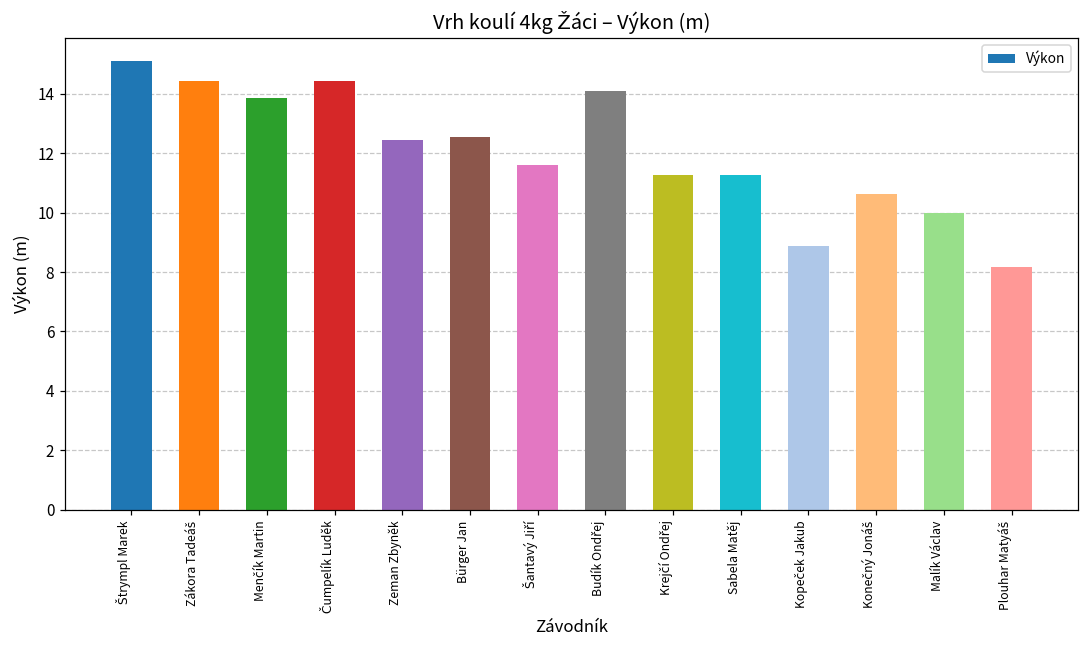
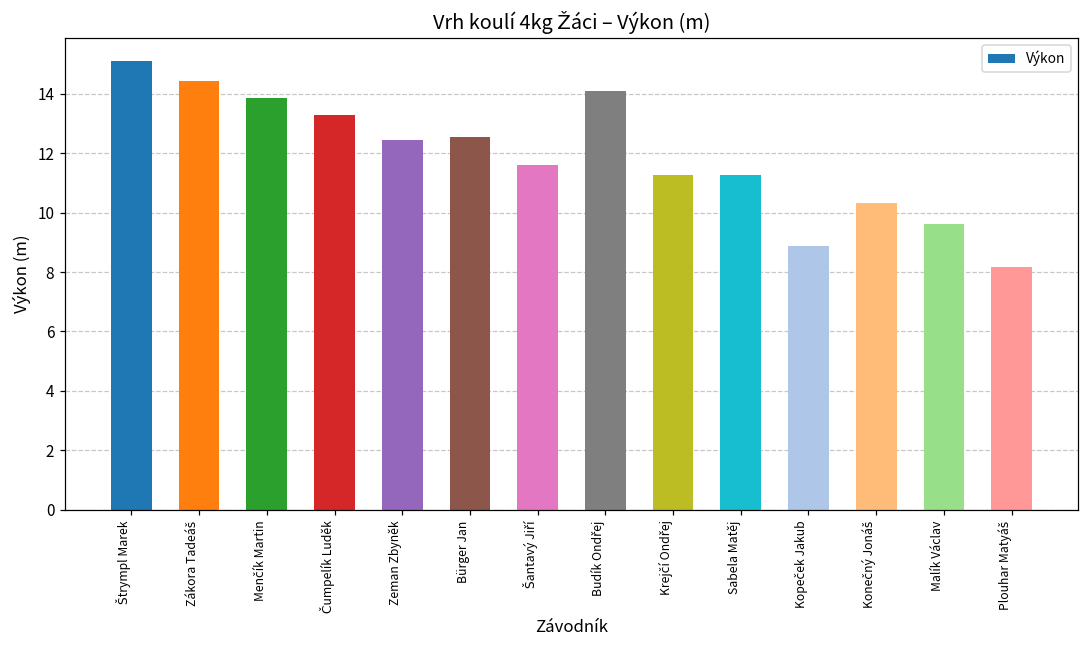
  {
    "Štrympl Marek": 15.1,
    "Zákora Tadeáš": 14.4,
    "Menčík Martin": 13.8,
-   "Čumpelík Luděk": 14.4,
+   "Čumpelík Luděk": 13.3,
    "Zeman Zbyněk": 12.4,
    "Bürger Jan": 12.6,
    "Šantavý Jiří": 11.6,
    "Budík Ondřej": 14.1,
    "Krejčí Ondřej": 11.3,
    "Sabela Matěj": 11.3,
    "Kopeček Jakub": 8.9,
-   "Konečný Jonáš": 10.6,
-   "Malík Václav": 10.0,
+   "Konečný Jonáš": 10.3,
+   "Malík Václav": 9.6,
    "Plouhar Matyáš": 8.2
  }
